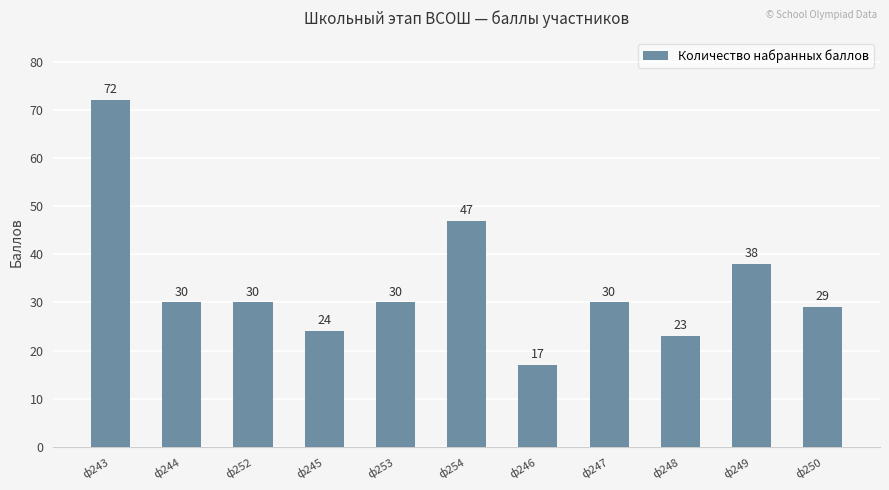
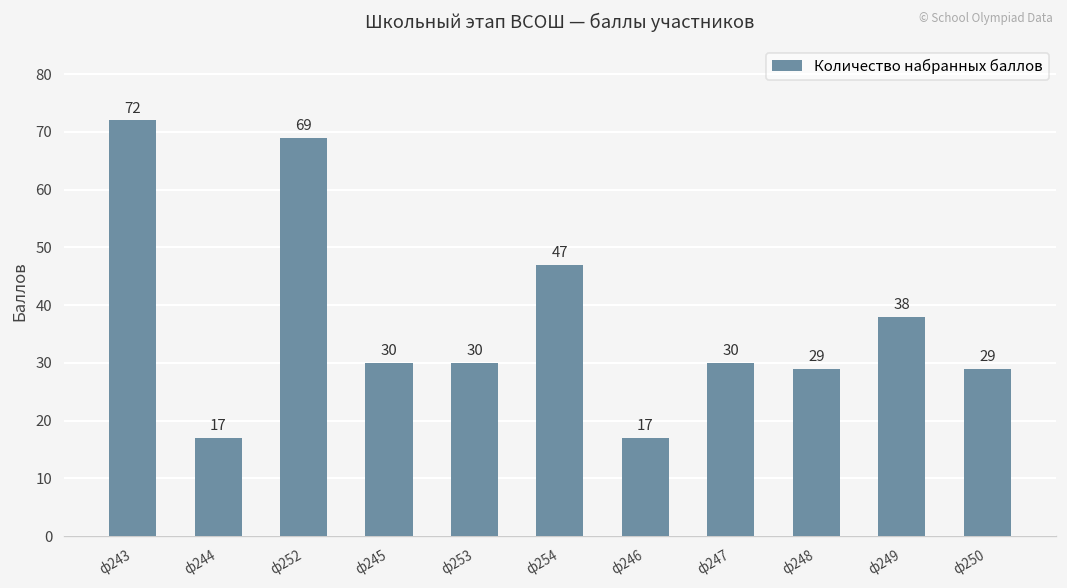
  {
    "ф243": 72,
-   "ф244": 30,
-   "ф252": 30,
-   "ф245": 24,
+   "ф244": 17,
+   "ф252": 69,
+   "ф245": 30,
    "ф253": 30,
    "ф254": 47,
    "ф246": 17,
    "ф247": 30,
-   "ф248": 23,
+   "ф248": 29,
    "ф249": 38,
    "ф250": 29
  }
